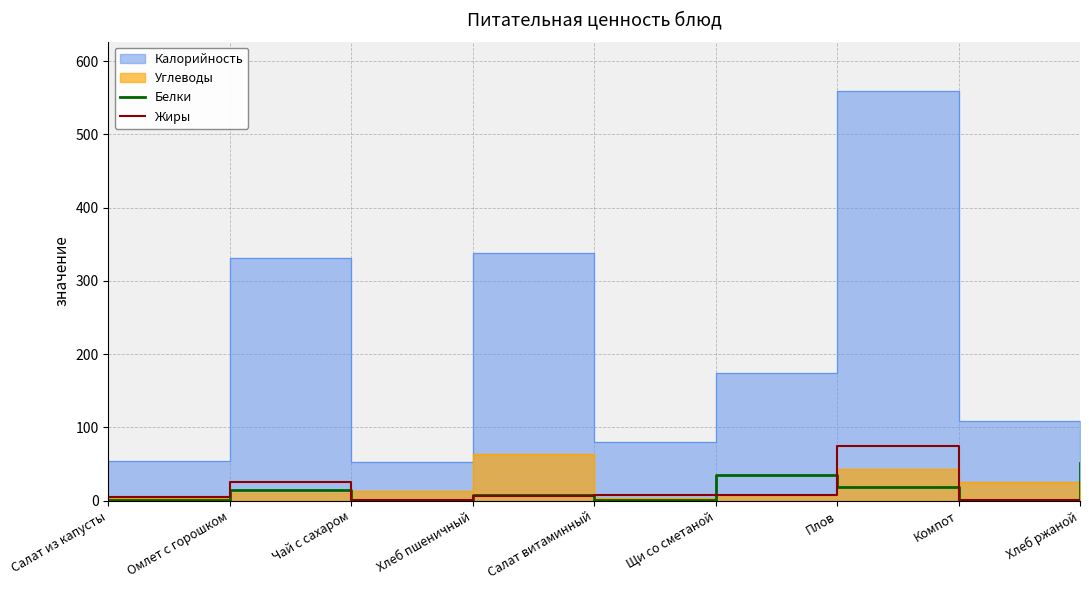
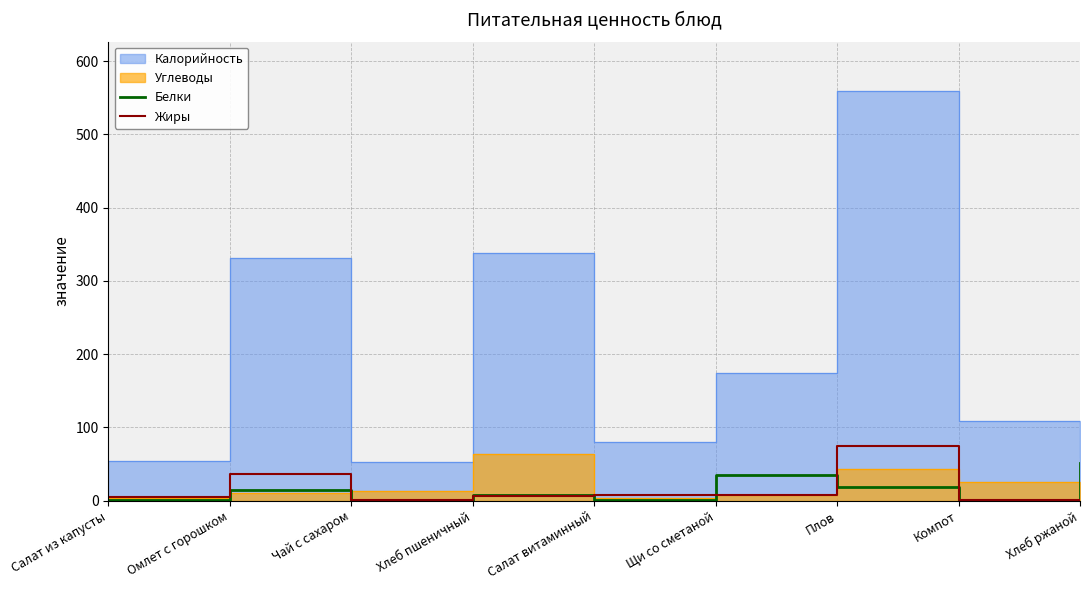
  {
    "Белки": {
      "Щи со сметаной": 30,
      "Плов": 20,
      "Хлеб ржаной": 50
    },
    "Жиры": {
-     "Омлет с горошком": 30,
+     "Омлет с горошком": 40,
      "Салат витаминный": 10,
      "Плов": 70,
      "Хлеб ржаной": 0
    }
  }
